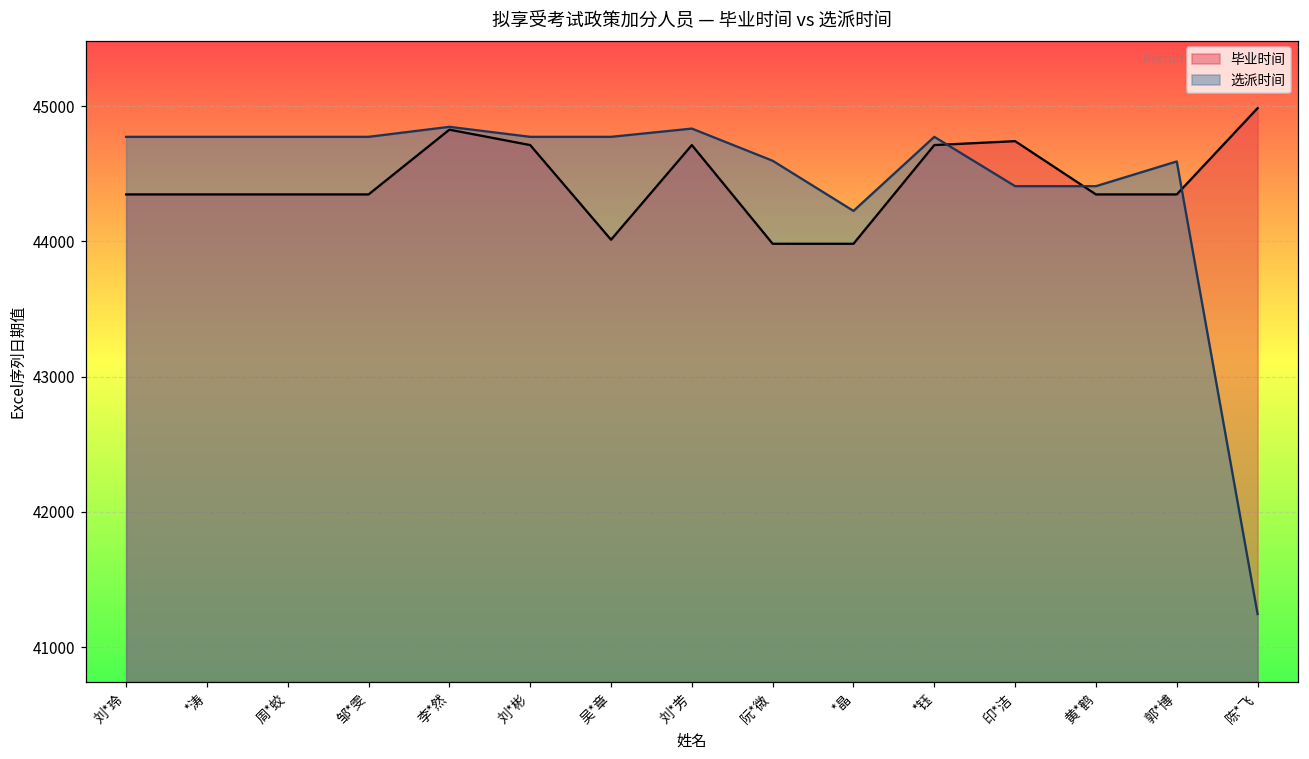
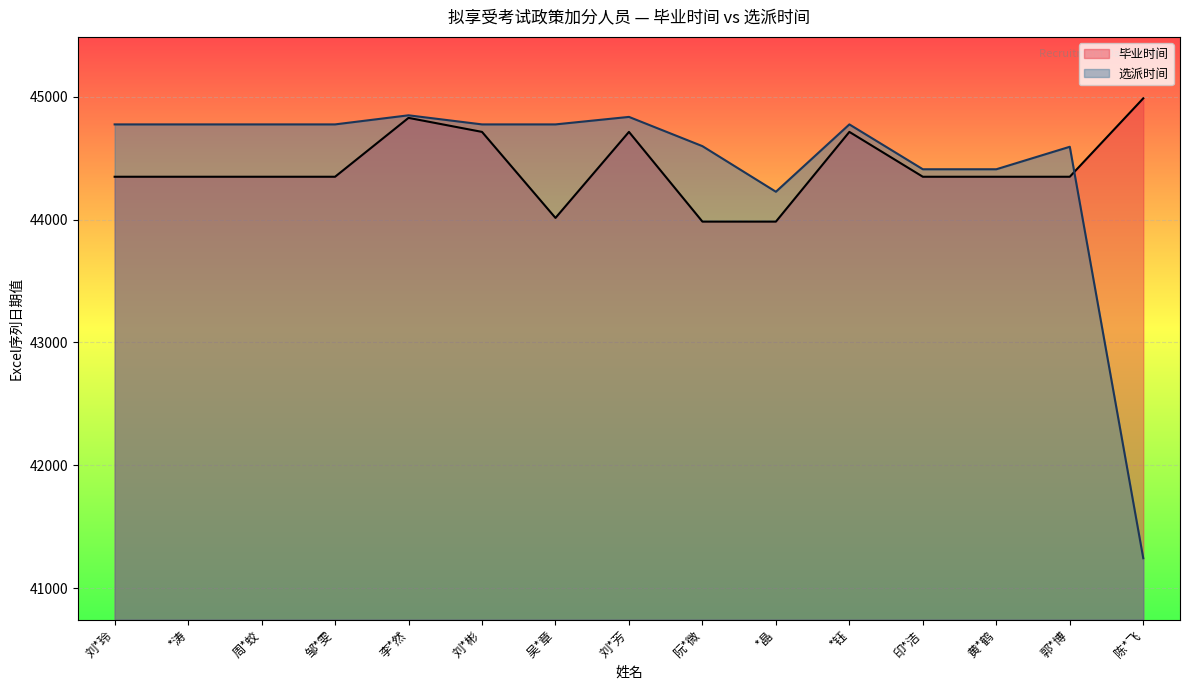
  {
    "毕业时间": {
      "刘*玲": 44350,
      "*涛": 44350,
      "周*蛟": 44350,
      "邹*雯": 44350,
      "李*然": 44830,
      "刘*彬": 44710,
      "吴*章": 44010,
      "刘*芳": 44710,
      "阮*微": 43980,
      "*晶": 43980,
      "*钰": 44710,
-     "印*洁": 44740,
+     "印*洁": 44350,
      "黄*鹤": 44350,
      "郭*博": 44350,
      "陈*飞": 44990
    },
    "选派时间": {
      "刘*玲": 44770,
      "*涛": 44770,
      "周*蛟": 44770,
      "邹*雯": 44770,
      "李*然": 44850,
      "刘*彬": 44770,
      "吴*章": 44770,
      "刘*芳": 44840,
      "阮*微": 44600,
      "*晶": 44230,
      "*钰": 44770,
      "印*洁": 44410,
      "黄*鹤": 44410,
      "郭*博": 44590,
      "陈*飞": 41240
    }
  }
